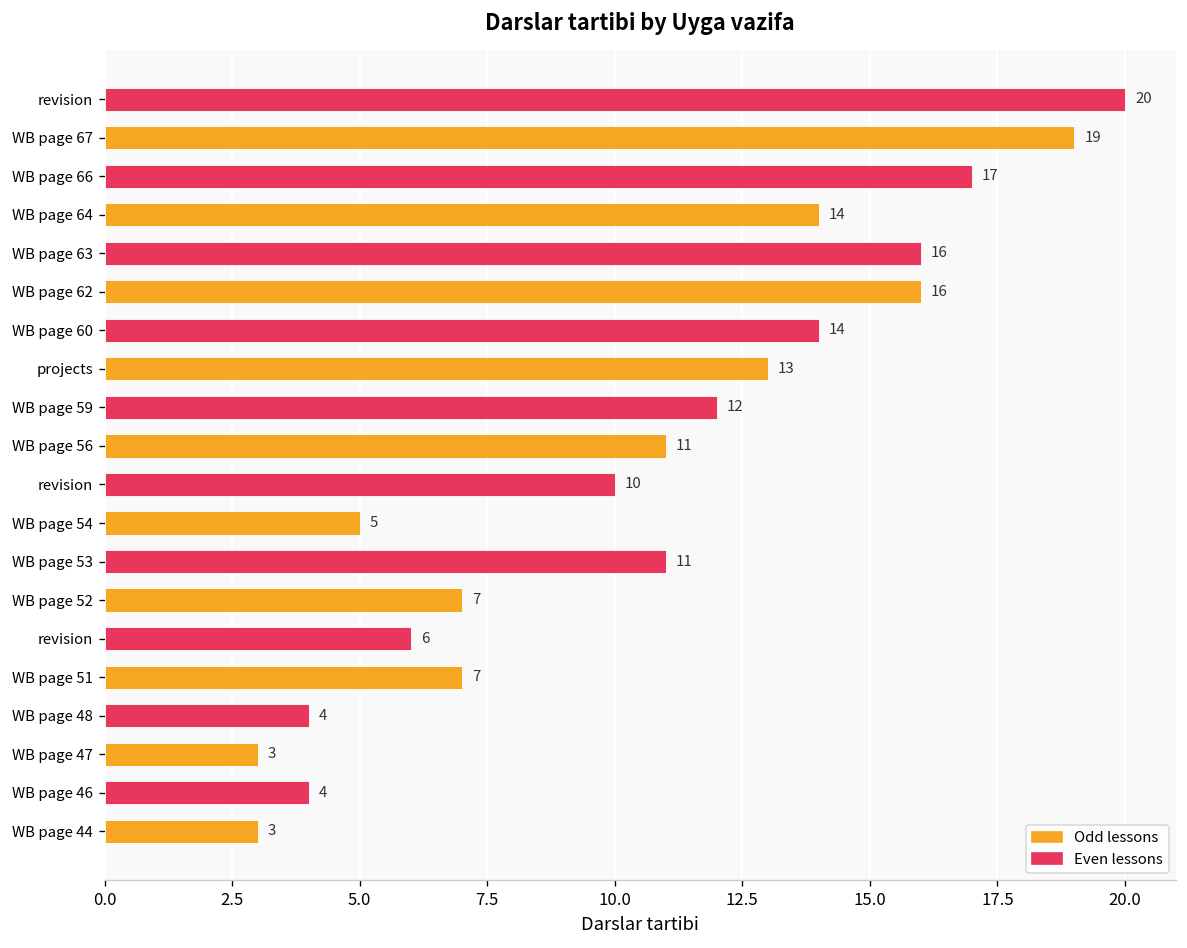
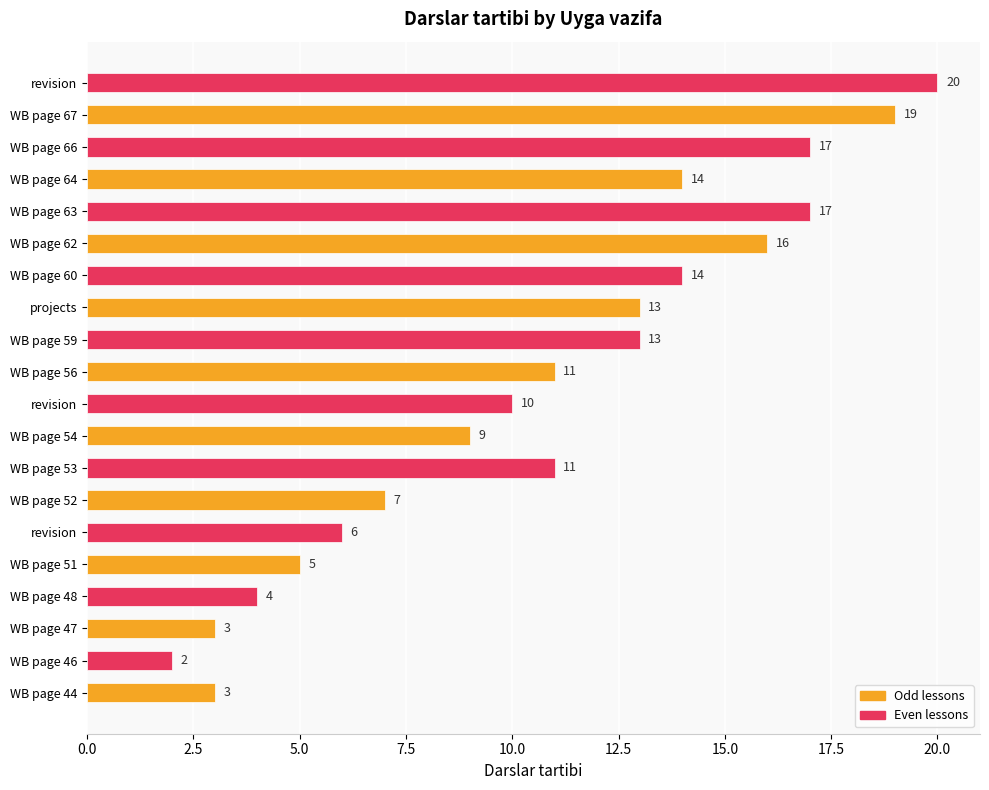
  {
    "WB page 67": 19,
    "WB page 66": 17,
    "WB page 64": 14,
-   "WB page 63": 16,
+   "WB page 63": 17,
    "WB page 62": 16,
    "WB page 60": 14,
    "projects": 13,
-   "WB page 59": 12,
+   "WB page 59": 13,
    "WB page 56": 11,
-   "WB page 54": 5,
+   "WB page 54": 9,
    "WB page 53": 11,
    "WB page 52": 7,
-   "WB page 51": 7,
+   "WB page 51": 5,
    "WB page 48": 4,
    "WB page 47": 3,
-   "WB page 46": 4,
+   "WB page 46": 2,
    "WB page 44": 3
  }
